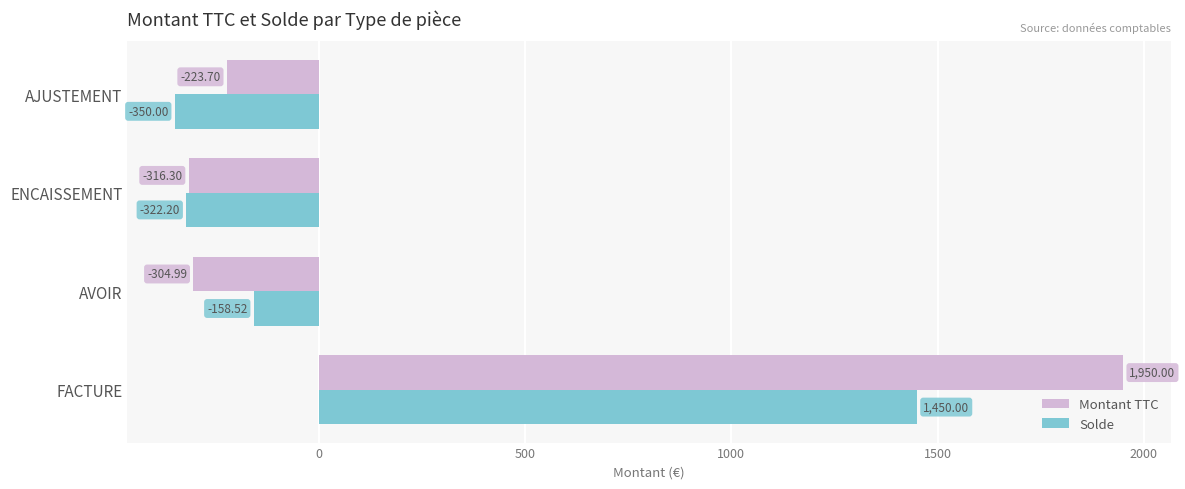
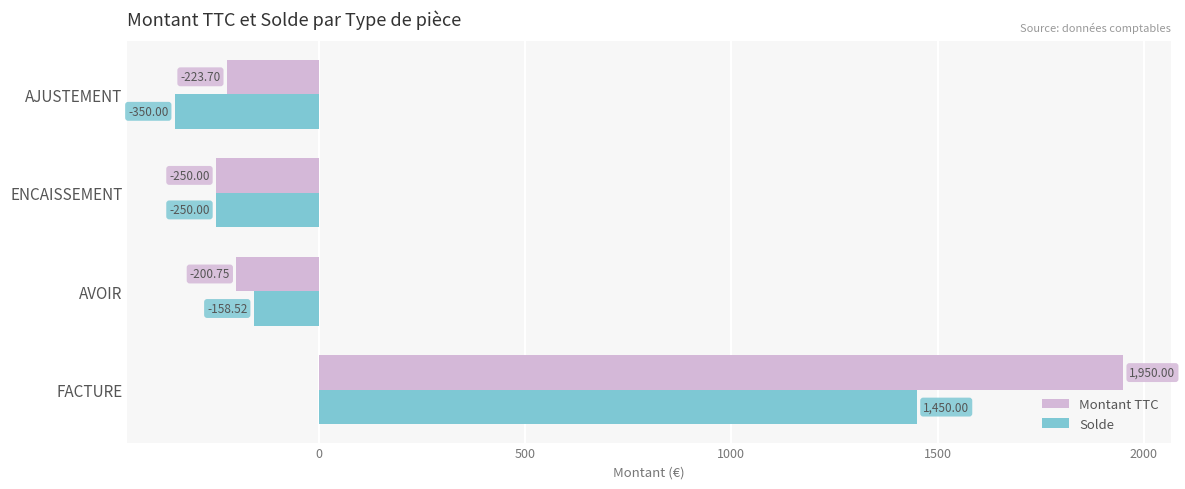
  {
    "Montant TTC": {
-     "ENCAISSEMENT": -316.30,
-     "AVOIR": -304.99
+     "ENCAISSEMENT": -250.00,
+     "AVOIR": -200.75
    },
    "Solde": {
-     "ENCAISSEMENT": -322.20
+     "ENCAISSEMENT": -250.00
    }
  }
